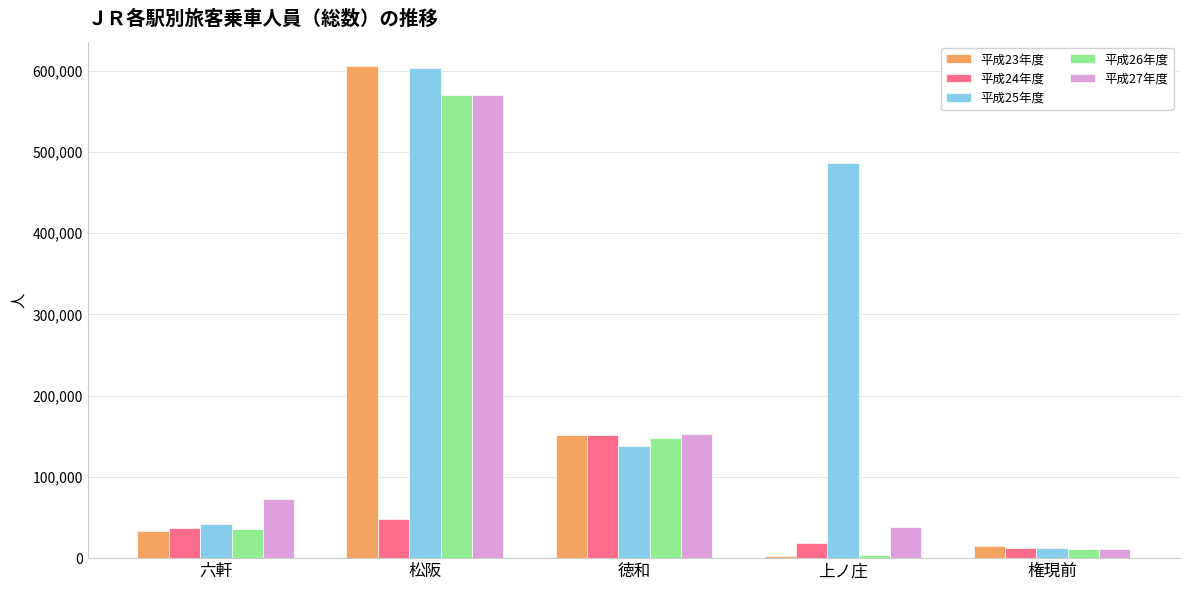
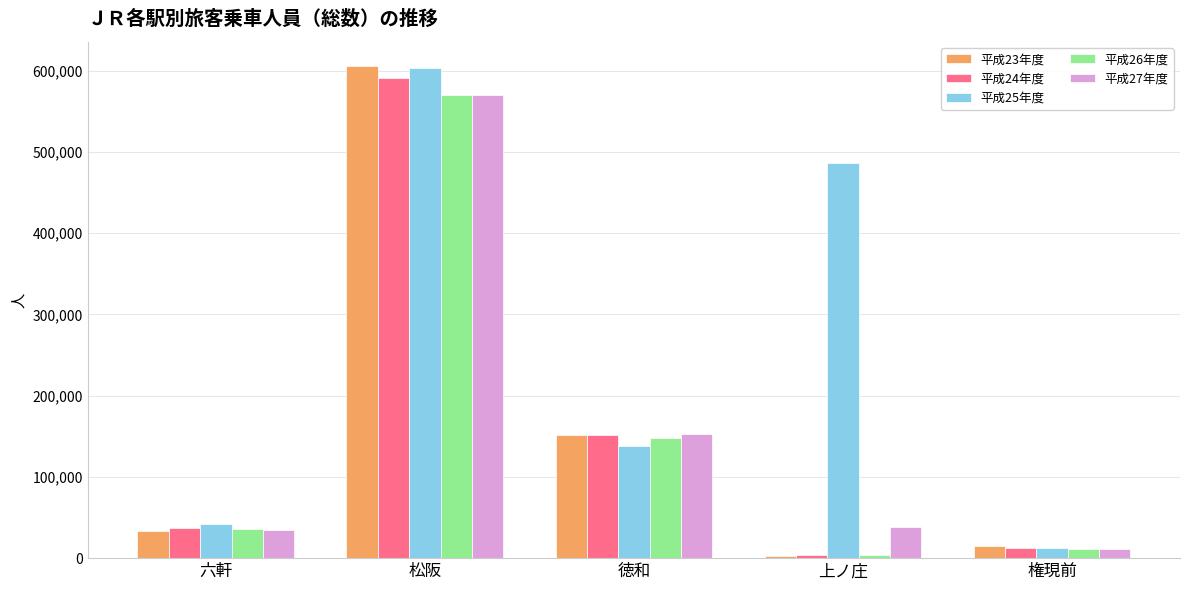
  {
    "平成23年度": {
      "六軒": "30,000",
      "松阪": "610,000",
      "徳和": "150,000",
      "上ノ庄": "0",
      "権現前": "20,000"
    },
    "平成24年度": {
      "六軒": "40,000",
-     "松阪": "50,000",
+     "松阪": "590,000",
      "徳和": "150,000",
-     "上ノ庄": "20,000",
+     "上ノ庄": "0",
      "権現前": "10,000"
    },
    "平成25年度": {
      "六軒": "40,000",
      "松阪": "600,000",
      "徳和": "140,000",
      "上ノ庄": "490,000",
      "権現前": "10,000"
    },
    "平成26年度": {
      "六軒": "40,000",
      "松阪": "570,000",
      "徳和": "150,000",
      "上ノ庄": "0",
      "権現前": "10,000"
    },
    "平成27年度": {
-     "六軒": "70,000",
+     "六軒": "30,000",
      "松阪": "570,000",
      "徳和": "150,000",
      "上ノ庄": "40,000",
      "権現前": "10,000"
    }
  }
